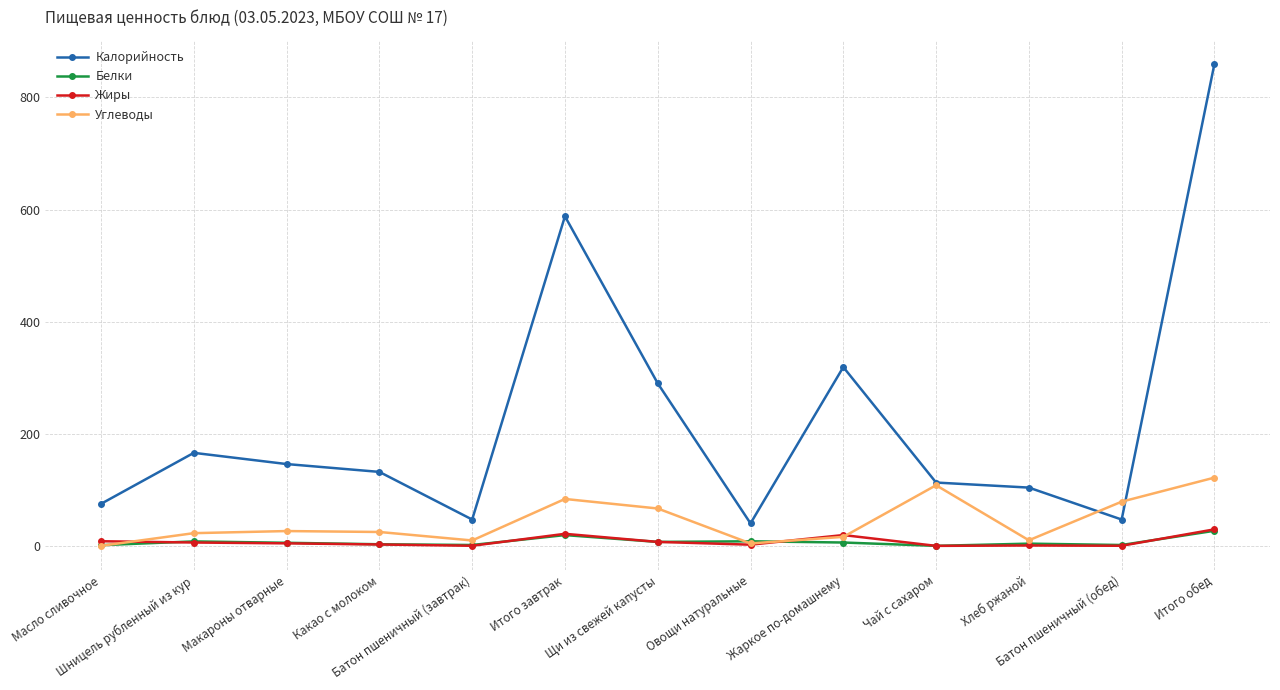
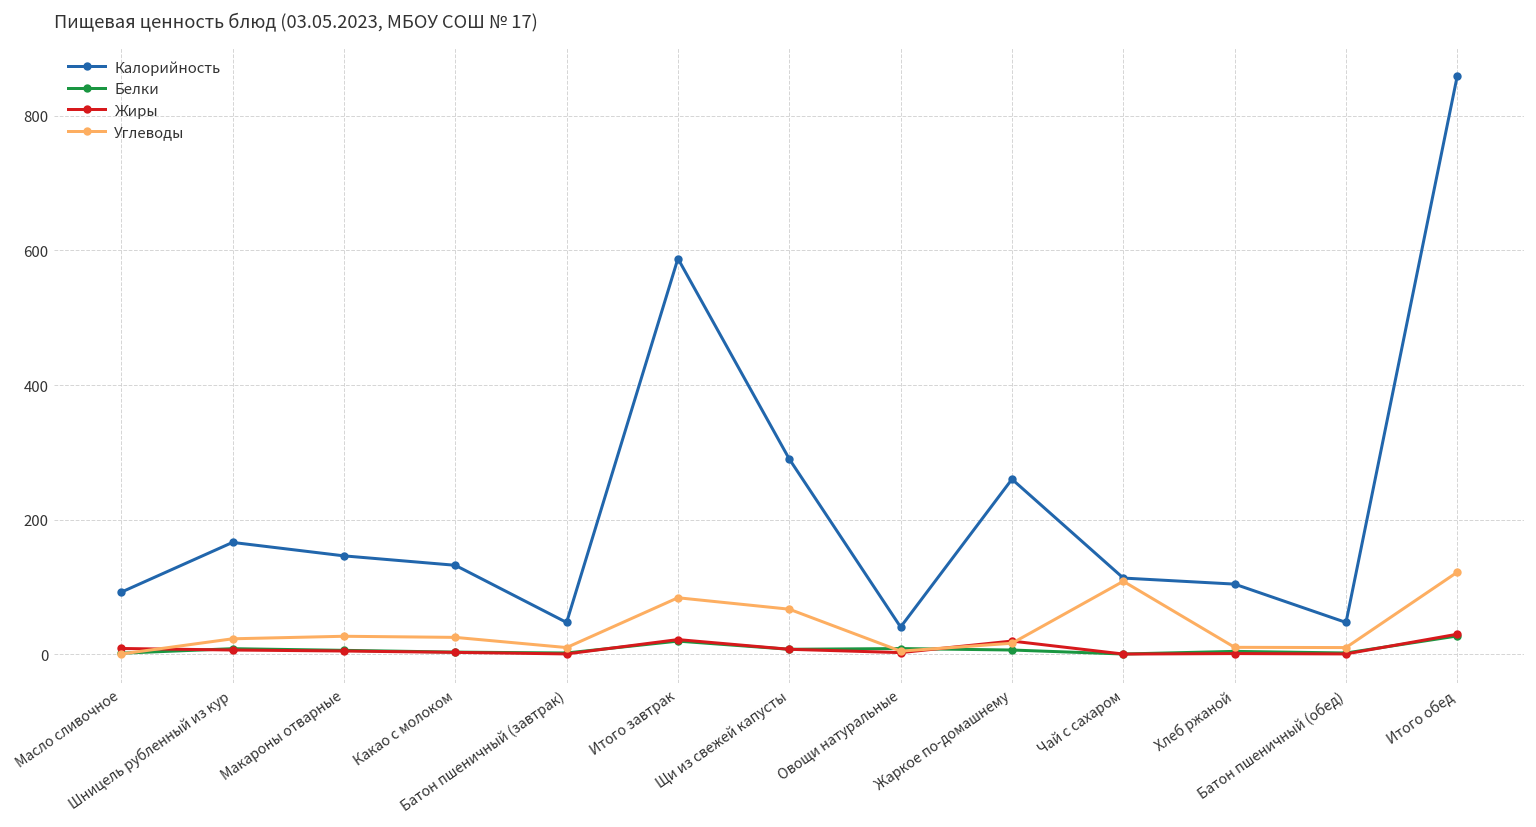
  {
    "Калорийность": {
-     "Масло сливочное": 80,
+     "Масло сливочное": 90,
      "Шницель рубленный из кур": 170,
      "Макароны отварные": 150,
      "Какао с молоком": 130,
      "Батон пшеничный (завтрак)": 50,
      "Итого завтрак": 590,
      "Щи из свежей капусты": 290,
      "Овощи натуральные": 40,
-     "Жаркое по-домашнему": 320,
+     "Жаркое по-домашнему": 260,
      "Чай с сахаром": 110,
      "Хлеб ржаной": 100,
      "Батон пшеничный (обед)": 50,
      "Итого обед": 860
    },
    "Белки": {
      "Жаркое по-домашнему": 10
    },
    "Жиры": {
      "Масло сливочное": 10
    },
    "Углеводы": {
      "Шницель рубленный из кур": 20,
      "Макароны отварные": 30,
      "Какао с молоком": 20,
      "Батон пшеничный (завтрак)": 10,
      "Итого завтрак": 80,
      "Щи из свежей капусты": 70,
      "Чай с сахаром": 110,
      "Хлеб ржаной": 10,
-     "Батон пшеничный (обед)": 80,
+     "Батон пшеничный (обед)": 10,
      "Итого обед": 120
    }
  }
